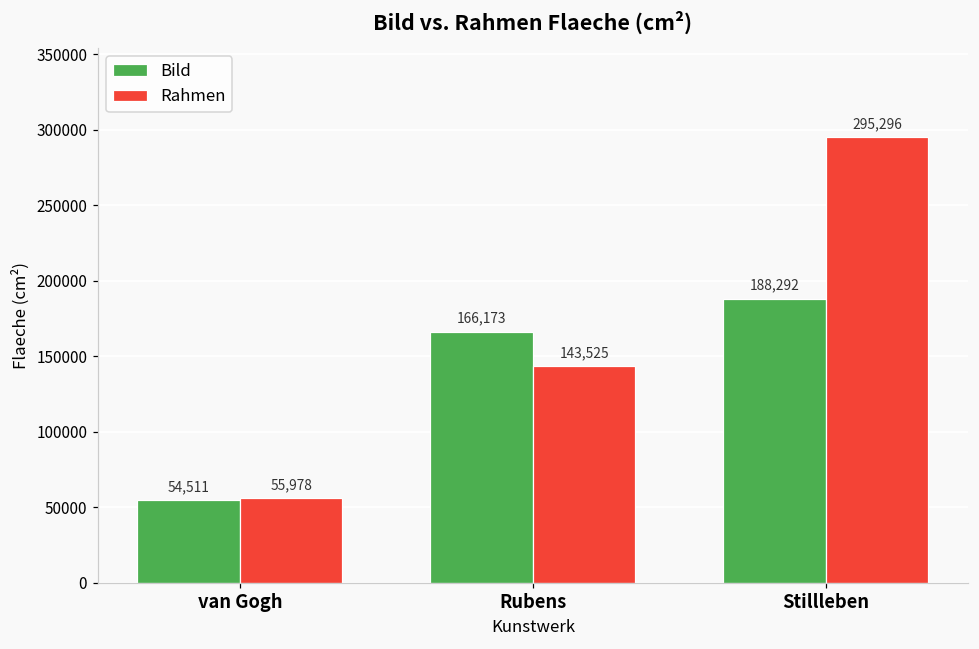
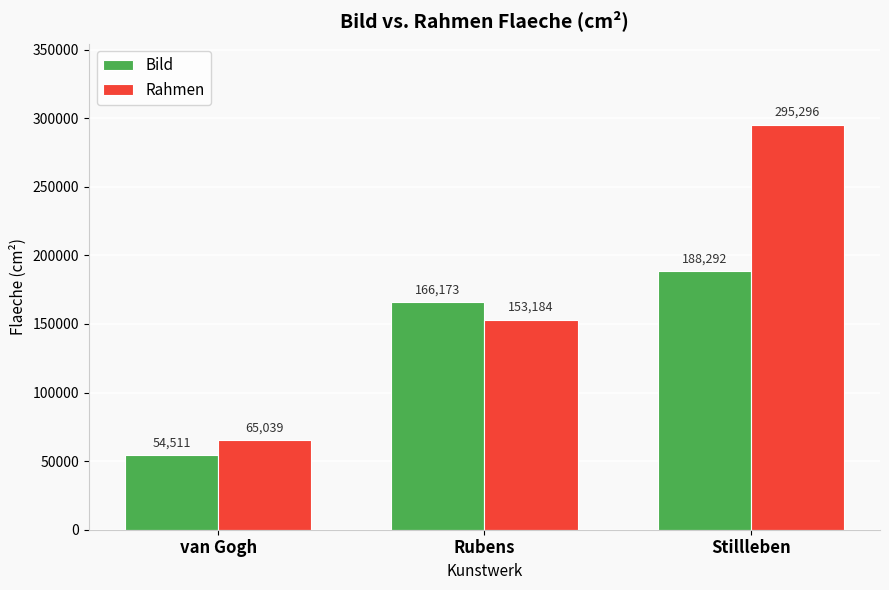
  {
    "Bild": {
      "van Gogh": "54,511",
      "Rubens": "166,173",
      "Stillleben": "188,292"
    },
    "Rahmen": {
-     "van Gogh": "55,978",
-     "Rubens": "143,525",
+     "van Gogh": "65,039",
+     "Rubens": "153,184",
      "Stillleben": "295,296"
    }
  }
